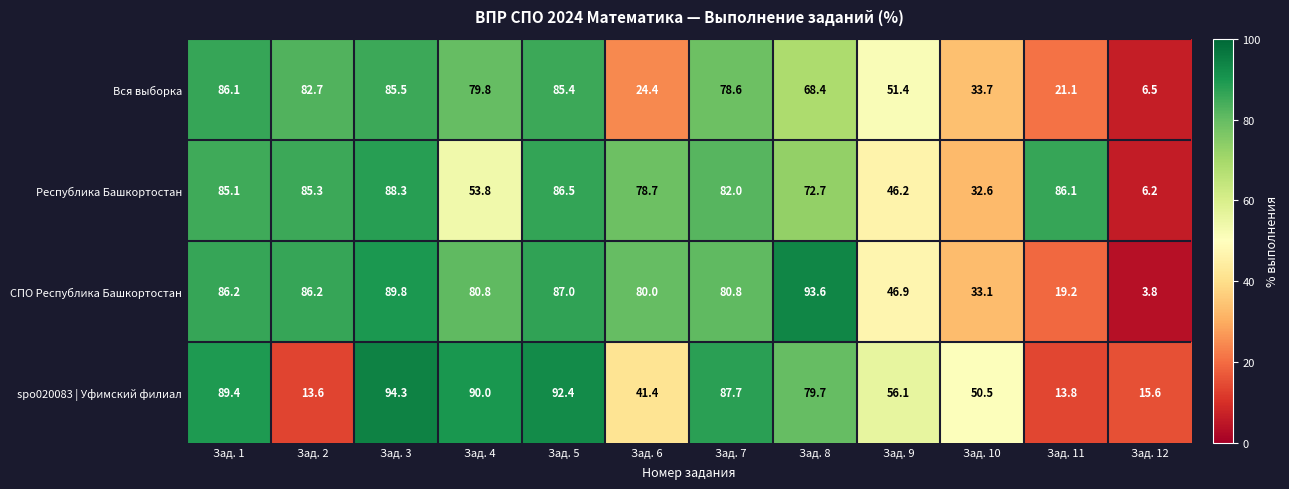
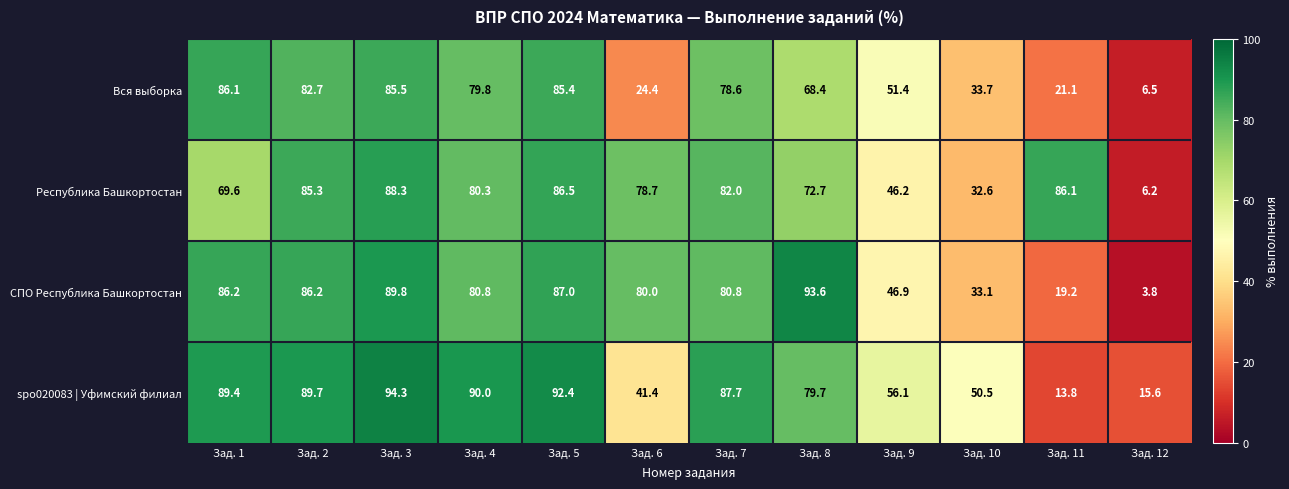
  {
    "Вся выборка": {
      "Зад. 1": 86.1,
      "Зад. 2": 82.7,
      "Зад. 3": 85.5,
      "Зад. 4": 79.8,
      "Зад. 5": 85.4,
      "Зад. 6": 24.4,
      "Зад. 7": 78.6,
      "Зад. 8": 68.4,
      "Зад. 9": 51.4,
      "Зад. 10": 33.7,
      "Зад. 11": 21.1,
      "Зад. 12": 6.5
    },
    "Республика Башкортостан": {
-     "Зад. 1": 85.1,
+     "Зад. 1": 69.6,
      "Зад. 2": 85.3,
      "Зад. 3": 88.3,
-     "Зад. 4": 53.8,
+     "Зад. 4": 80.3,
      "Зад. 5": 86.5,
      "Зад. 6": 78.7,
      "Зад. 7": 82.0,
      "Зад. 8": 72.7,
      "Зад. 9": 46.2,
      "Зад. 10": 32.6,
      "Зад. 11": 86.1,
      "Зад. 12": 6.2
    },
    "СПО Республика Башкортостан": {
      "Зад. 1": 86.2,
      "Зад. 2": 86.2,
      "Зад. 3": 89.8,
      "Зад. 4": 80.8,
      "Зад. 5": 87.0,
      "Зад. 6": 80.0,
      "Зад. 7": 80.8,
      "Зад. 8": 93.6,
      "Зад. 9": 46.9,
      "Зад. 10": 33.1,
      "Зад. 11": 19.2,
      "Зад. 12": 3.8
    },
    "spo020083 | Уфимский филиал": {
      "Зад. 1": 89.4,
-     "Зад. 2": 13.6,
+     "Зад. 2": 89.7,
      "Зад. 3": 94.3,
      "Зад. 4": 90.0,
      "Зад. 5": 92.4,
      "Зад. 6": 41.4,
      "Зад. 7": 87.7,
      "Зад. 8": 79.7,
      "Зад. 9": 56.1,
      "Зад. 10": 50.5,
      "Зад. 11": 13.8,
      "Зад. 12": 15.6
    }
  }
